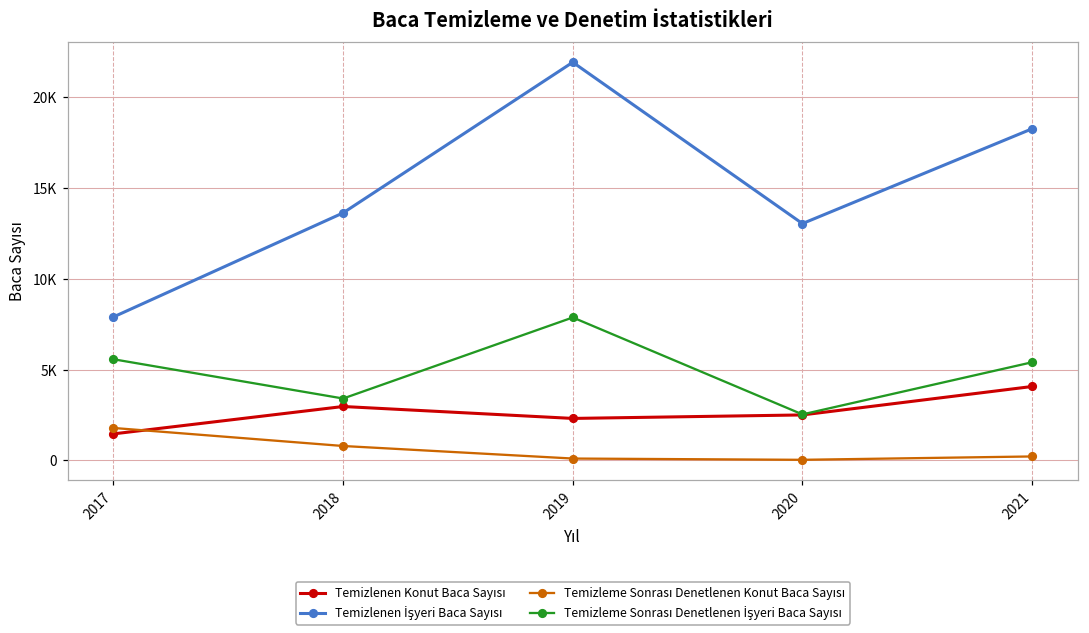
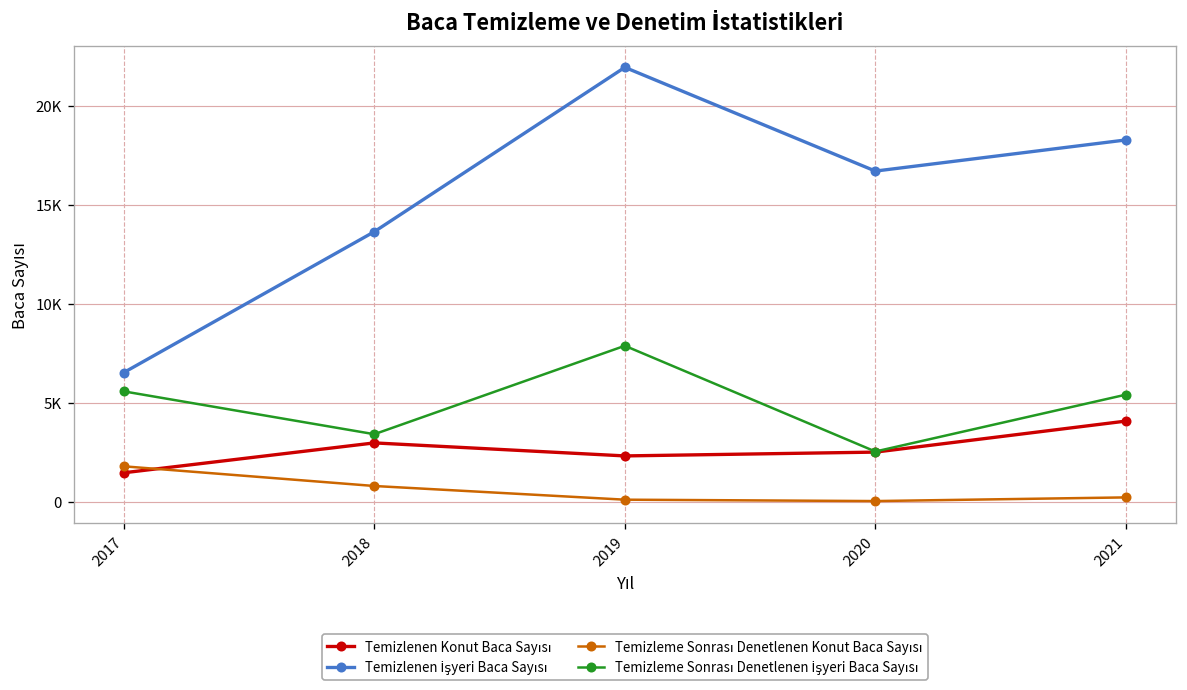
  {
    "Temizlenen Konut Baca Sayısı": {
      "2017": 1500,
      "2018": 3000,
      "2019": 2300,
      "2021": 4100
    },
    "Temizlenen İşyeri Baca Sayısı": {
-     "2017": 7900,
+     "2017": 6500,
      "2018": 13600,
      "2019": 21900,
-     "2020": 13000,
+     "2020": 16700,
      "2021": 18300
    },
    "Temizleme Sonrası Denetlenen Konut Baca Sayısı": {
      "2017": 1800,
      "2018": 800,
      "2019": 100,
      "2020": 0,
      "2021": 200
    },
    "Temizleme Sonrası Denetlenen İşyeri Baca Sayısı": {
      "2017": 5600,
      "2018": 3400,
      "2019": 7900,
      "2021": 5400
    }
  }
